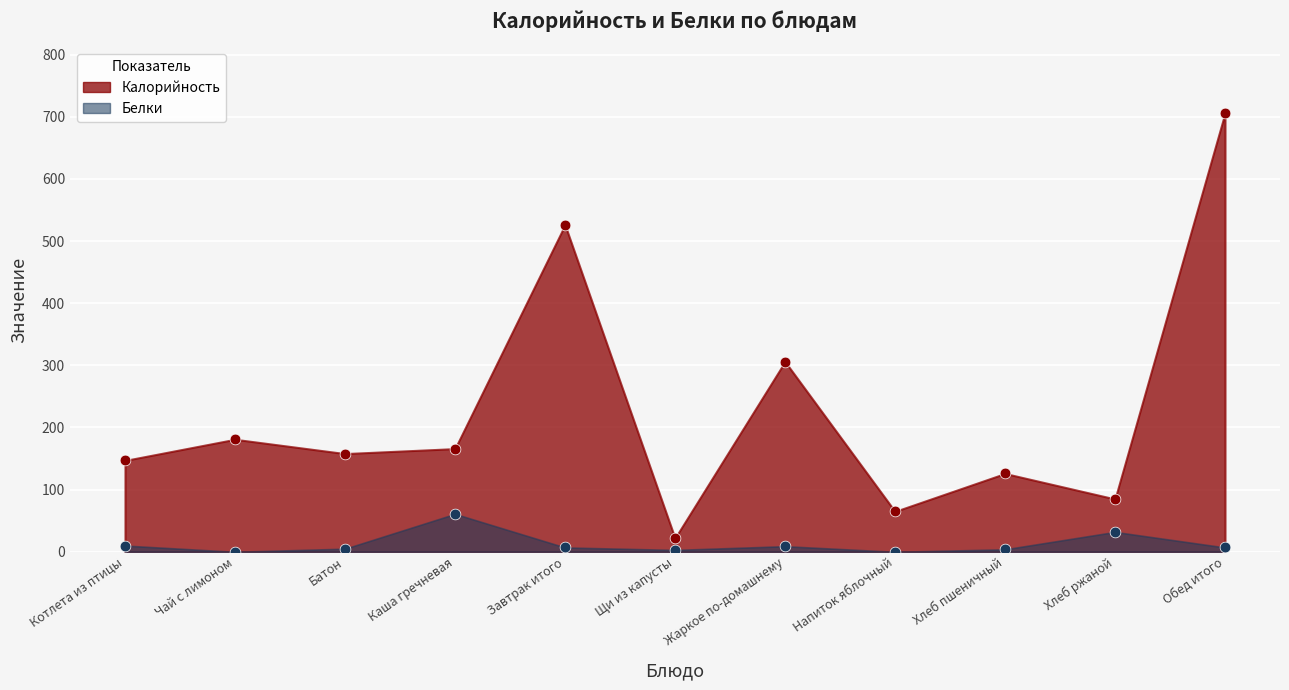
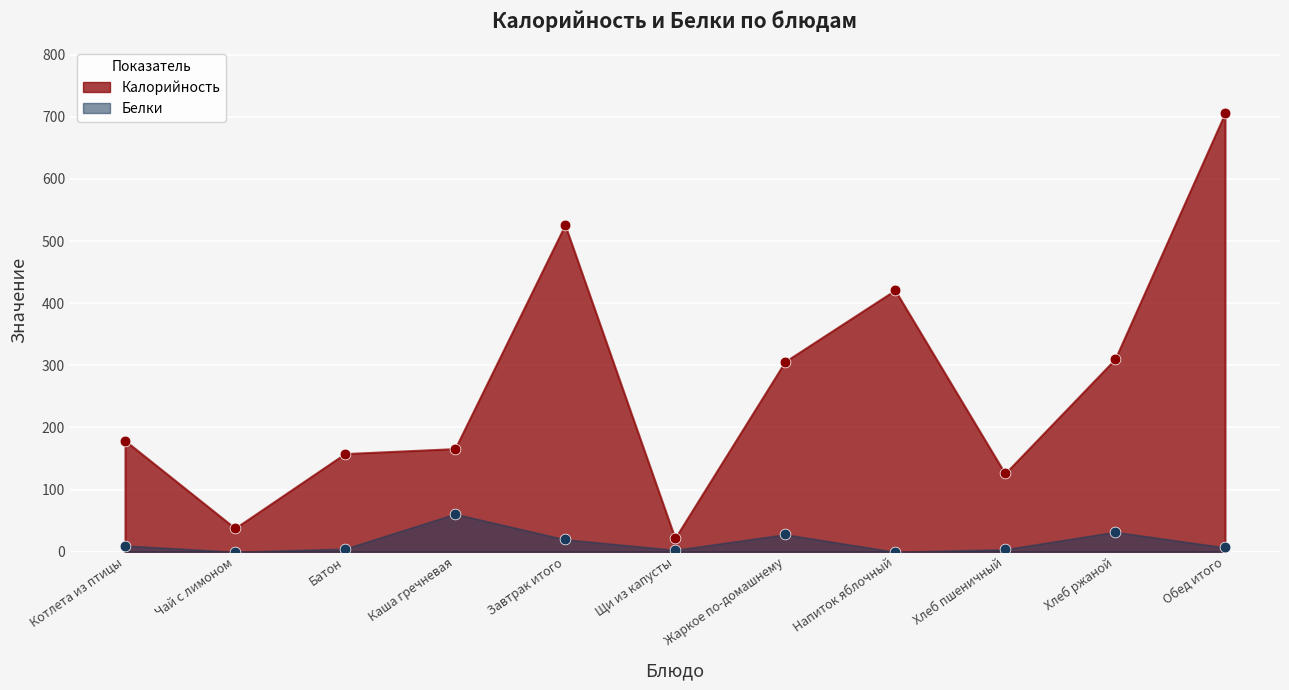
  {
    "Калорийность": {
-     "Котлета из птицы": 150,
-     "Чай с лимоном": 180,
+     "Котлета из птицы": 180,
+     "Чай с лимоном": 40,
      "Батон": 160,
      "Каша гречневая": 170,
      "Завтрак итого": 530,
      "Щи из капусты": 20,
      "Жаркое по-домашнему": 310,
-     "Напиток яблочный": 70,
+     "Напиток яблочный": 420,
      "Хлеб пшеничный": 130,
-     "Хлеб ржаной": 90,
+     "Хлеб ржаной": 310,
      "Обед итого": 710
    },
    "Белки": {
      "Котлета из птицы": 10,
      "Чай с лимоном": 0,
      "Батон": 10,
      "Каша гречневая": 60,
-     "Завтрак итого": 10,
-     "Жаркое по-домашнему": 10,
+     "Завтрак итого": 20,
+     "Жаркое по-домашнему": 30,
      "Напиток яблочный": 0,
      "Хлеб ржаной": 30,
      "Обед итого": 10
    }
  }
